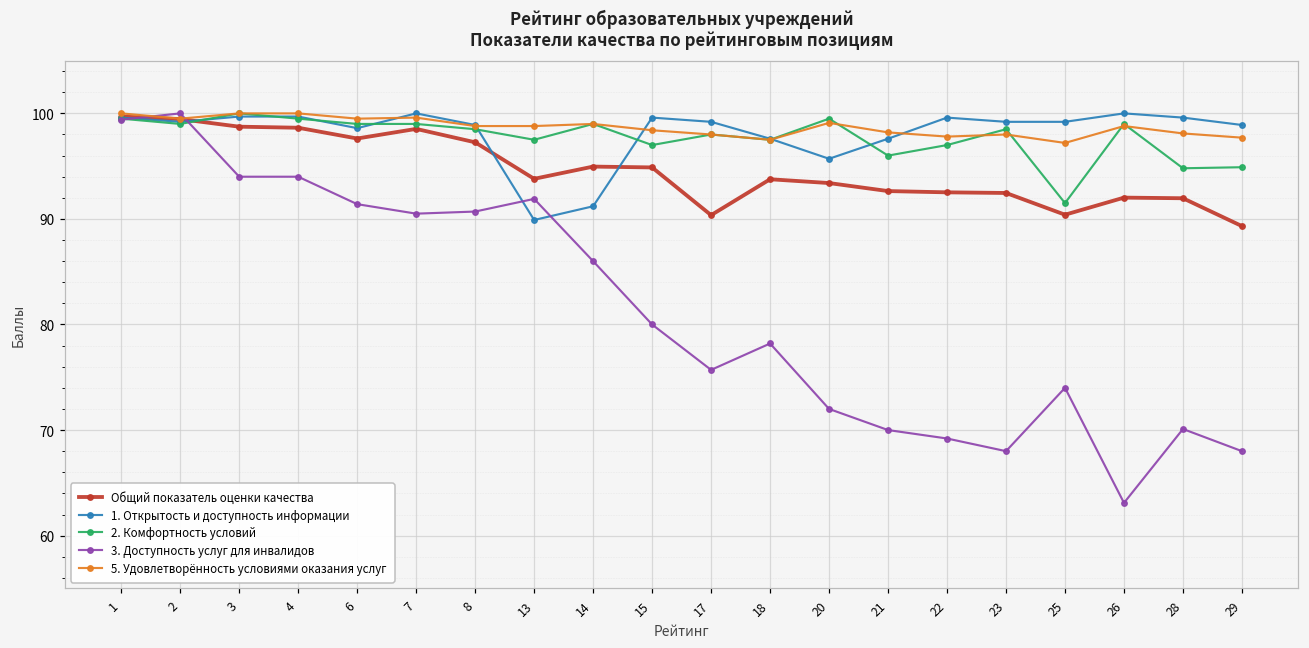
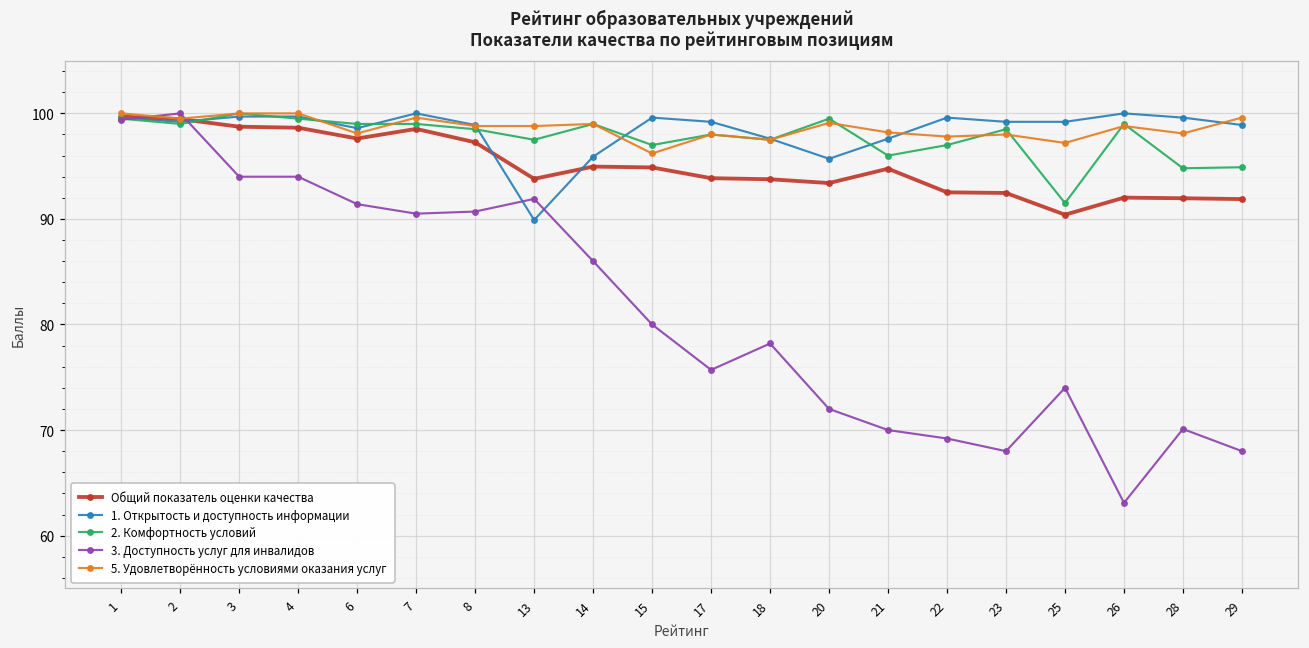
  {
    "Общий показатель оценки качества": {
      "3": 99,
      "4": 99,
      "6": 98,
      "7": 99,
      "8": 97,
      "13": 94,
      "14": 95,
      "15": 95,
-     "17": 90,
+     "17": 94,
      "18": 94,
      "20": 93,
-     "21": 93,
+     "21": 95,
      "22": 93,
      "23": 92,
      "25": 90,
      "26": 92,
      "28": 92,
-     "29": 89
+     "29": 92
    },
    "1. Открытость и доступность информации": {
      "3": 100,
      "6": 99,
      "7": 100,
      "13": 90,
-     "14": 91,
+     "14": 96,
      "15": 100,
      "17": 99,
      "20": 96,
      "21": 98,
      "22": 100,
      "23": 99,
      "25": 99,
      "26": 100,
      "28": 100,
      "29": 99
    },
    "2. Комфортность условий": {
      "6": 99,
      "7": 99,
      "8": 99,
      "13": 98,
      "15": 97,
      "20": 100,
      "21": 96,
      "22": 97,
      "23": 99,
      "25": 92,
      "28": 95,
      "29": 95
    },
    "3. Доступность услуг для инвалидов": {
      "2": 100,
      "3": 94,
      "4": 94,
      "6": 91,
      "7": 91,
      "8": 91,
      "13": 92,
      "14": 86,
      "15": 80,
      "17": 76,
      "18": 78,
      "20": 72,
      "21": 70,
      "22": 69,
      "23": 68,
      "25": 74,
      "26": 63,
      "28": 70,
      "29": 68
    },
    "5. Удовлетворённость условиями оказания услуг": {
      "1": 100,
      "4": 100,
-     "6": 100,
+     "6": 98,
      "7": 100,
      "13": 99,
-     "15": 98,
+     "15": 96,
      "20": 99,
      "21": 98,
      "22": 98,
      "23": 98,
      "25": 97,
      "28": 98,
-     "29": 98
+     "29": 100
    }
  }
